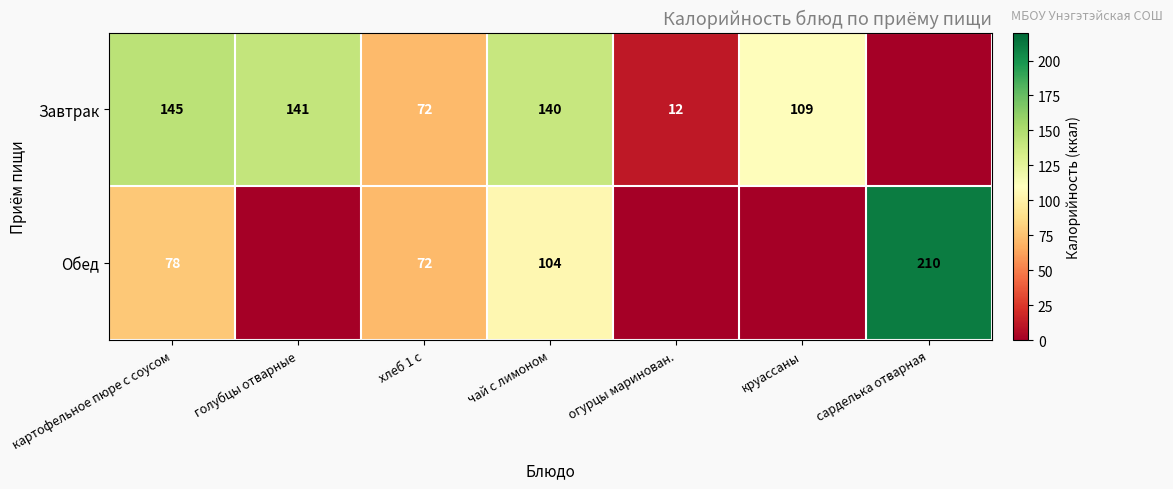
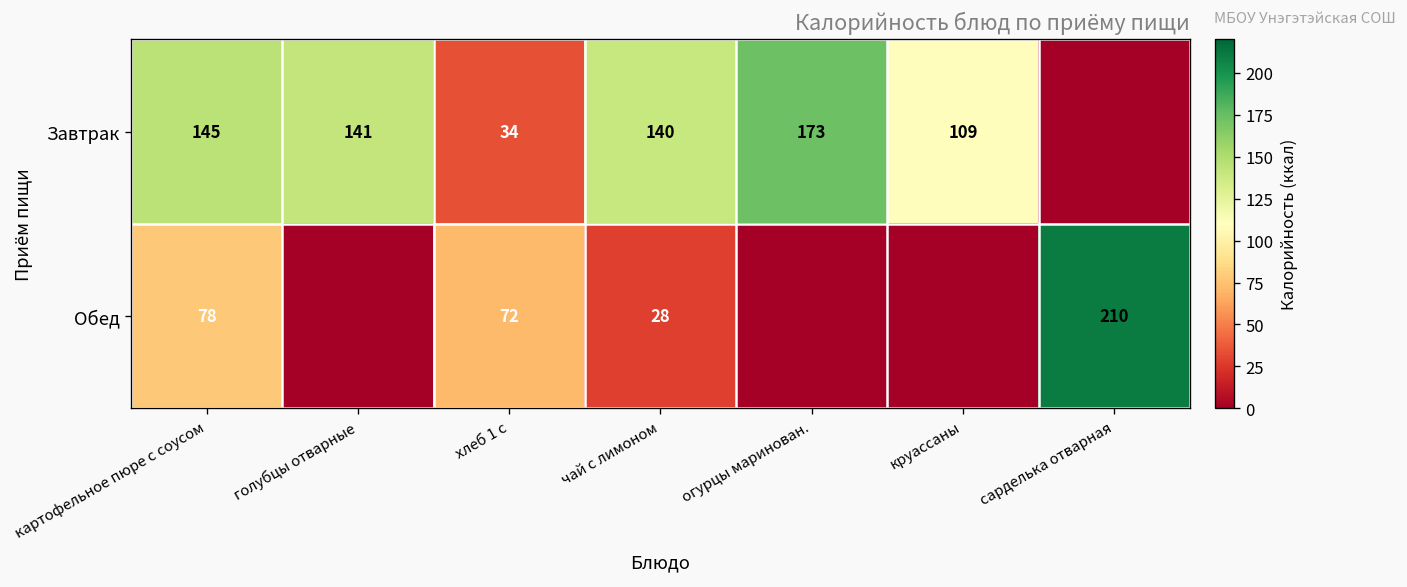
  {
    "Завтрак": {
      "картофельное пюре с соусом": 145,
      "голубцы отварные": 141,
-     "хлеб 1 с": 72,
+     "хлеб 1 с": 34,
      "чай с лимоном": 140,
-     "огурцы маринован.": 12,
+     "огурцы маринован.": 173,
      "круассаны": 109
    },
    "Обед": {
      "картофельное пюре с соусом": 78,
      "хлеб 1 с": 72,
-     "чай с лимоном": 104,
+     "чай с лимоном": 28,
      "сарделька отварная": 210
    }
  }
